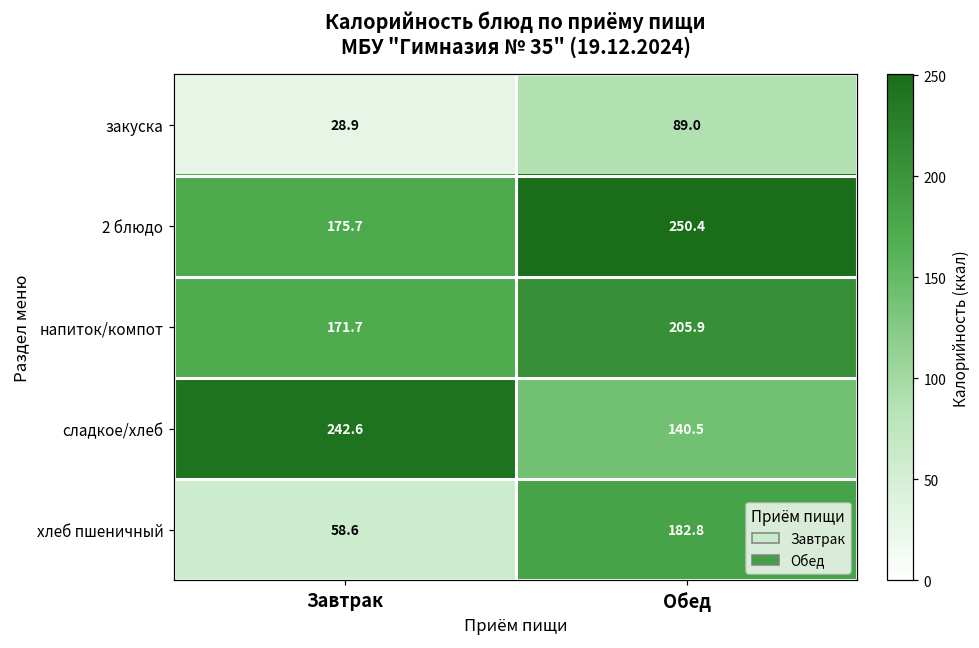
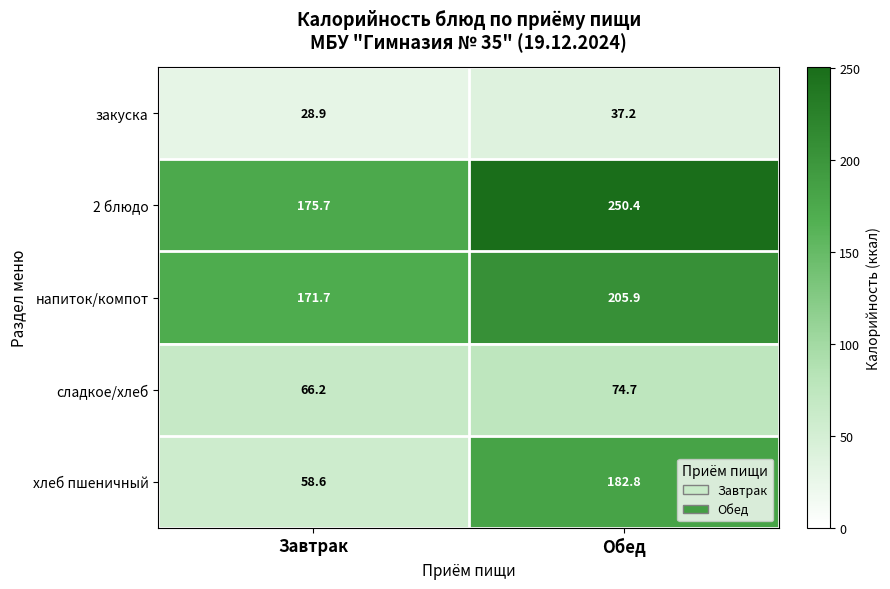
  {
    "закуска": {
      "Завтрак": 28.9,
-     "Обед": 89.0
+     "Обед": 37.2
    },
    "2 блюдо": {
      "Завтрак": 175.7,
      "Обед": 250.4
    },
    "напиток/компот": {
      "Завтрак": 171.7,
      "Обед": 205.9
    },
    "сладкое/хлеб": {
-     "Завтрак": 242.6,
-     "Обед": 140.5
+     "Завтрак": 66.2,
+     "Обед": 74.7
    },
    "хлеб пшеничный": {
      "Завтрак": 58.6,
      "Обед": 182.8
    }
  }
